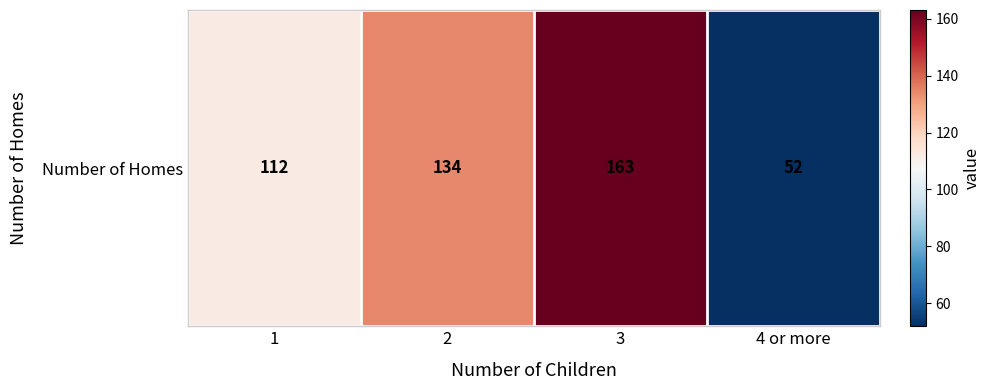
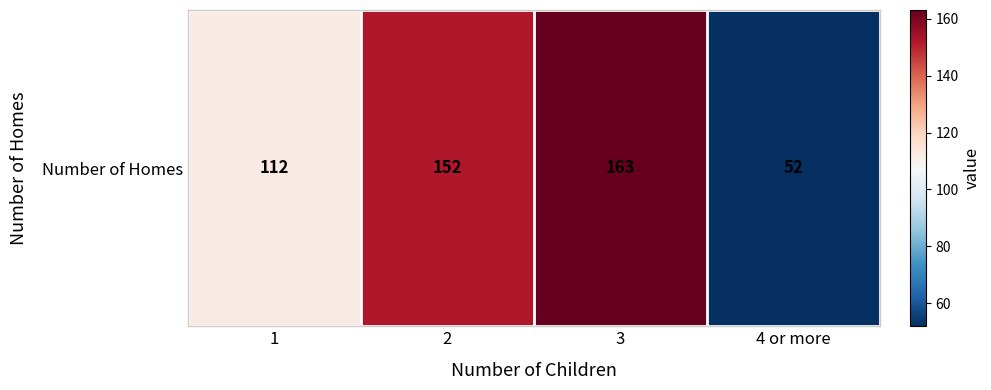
  {
    "Number of Homes": {
      "1": 112,
-     "2": 134,
+     "2": 152,
      "3": 163,
      "4 or more": 52
    }
  }
